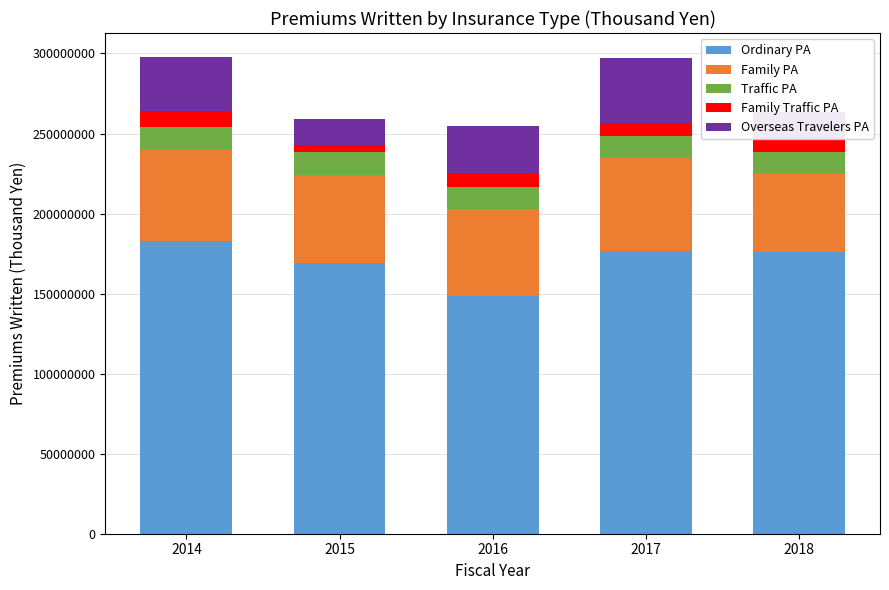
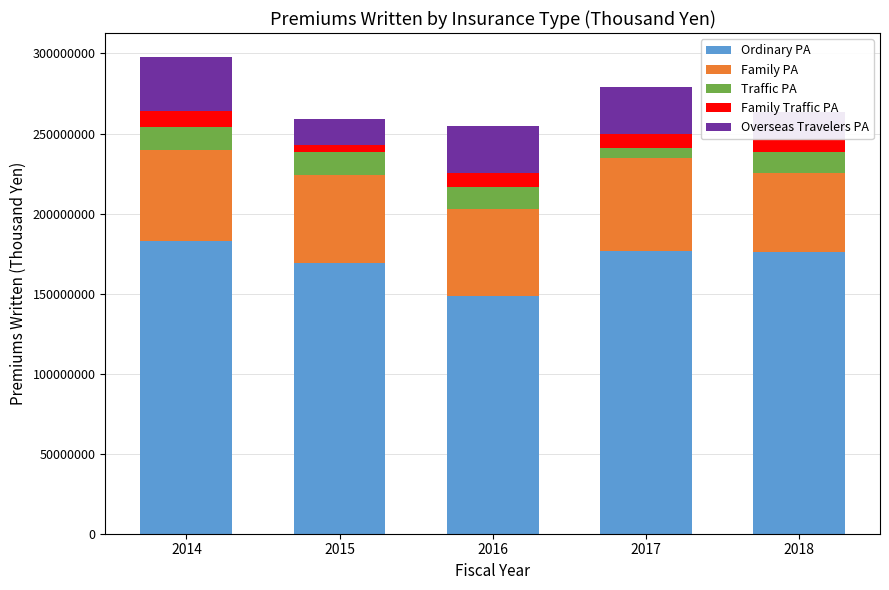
  {
    "Ordinary PA": {
      "2014": 183000000,
      "2015": 169000000,
      "2016": 149000000,
      "2017": 177000000,
      "2018": 176000000
    },
    "Family PA": {
      "2014": 56000000,
      "2015": 55000000,
      "2016": 54000000,
      "2017": 58000000,
      "2018": 50000000
    },
    "Traffic PA": {
      "2014": 15000000,
      "2015": 14000000,
      "2016": 14000000,
-     "2017": 13000000,
+     "2017": 6000000,
      "2018": 13000000
    },
    "Family Traffic PA": {
      "2014": 10000000,
      "2015": 4000000,
      "2016": 9000000,
      "2017": 9000000
    },
    "Overseas Travelers PA": {
      "2014": 34000000,
      "2015": 16000000,
      "2016": 29000000,
-     "2017": 41000000
+     "2017": 29000000
    }
  }
